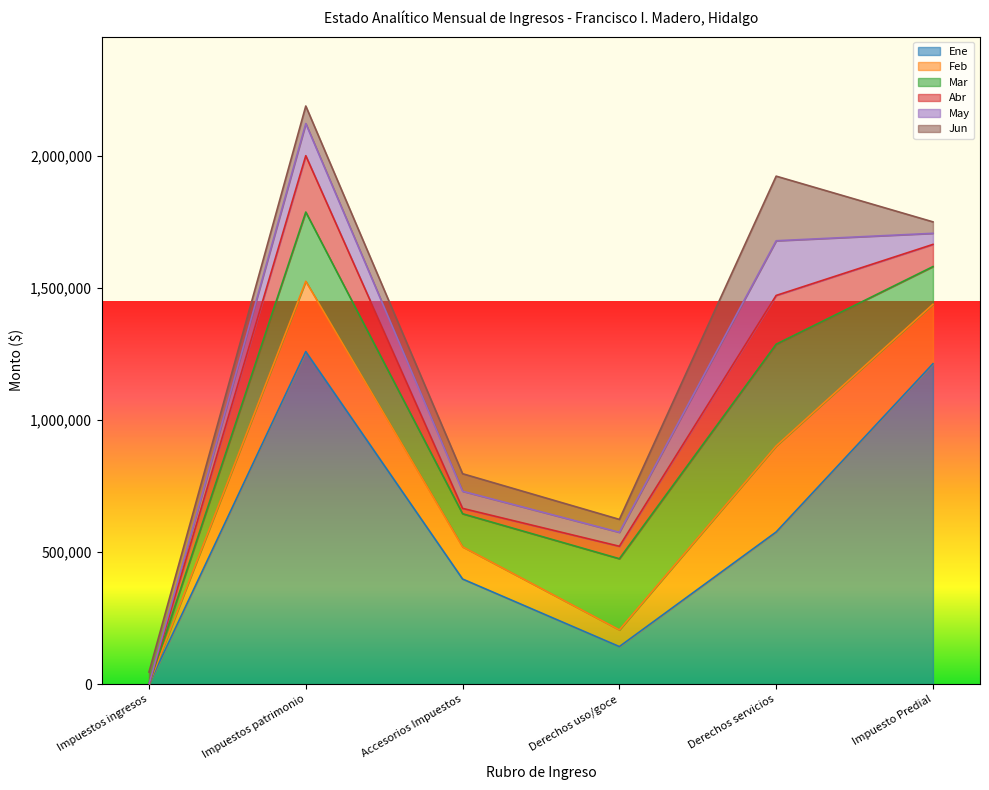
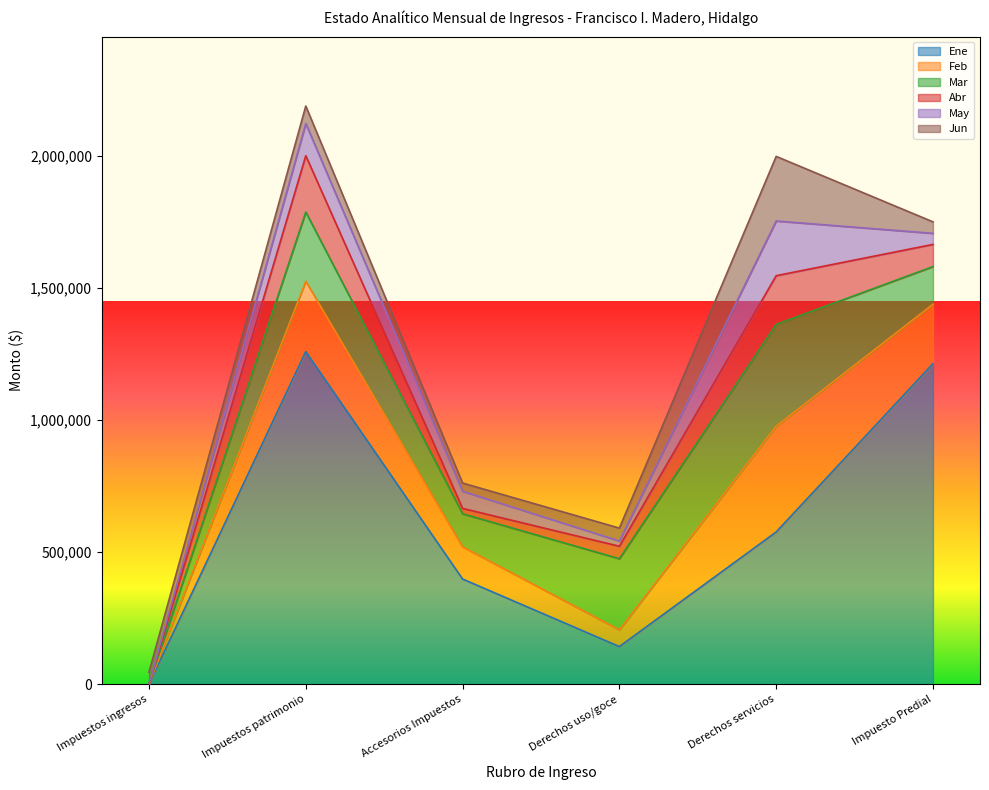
  {
    "Ene": {
      "Impuestos patrimonio": "1,260,000",
      "Accesorios Impuestos": "400,000",
      "Derechos uso/goce": "140,000",
      "Derechos servicios": "580,000",
      "Impuesto Predial": "1,210,000"
    },
    "Feb": {
      "Impuestos patrimonio": "270,000",
      "Accesorios Impuestos": "120,000",
      "Derechos uso/goce": "60,000",
-     "Derechos servicios": "330,000",
+     "Derechos servicios": "400,000",
      "Impuesto Predial": "230,000"
    },
    "Mar": {
      "Impuestos patrimonio": "260,000",
      "Accesorios Impuestos": "130,000",
      "Derechos uso/goce": "270,000",
      "Derechos servicios": "390,000",
      "Impuesto Predial": "140,000"
    },
    "Abr": {
      "Impuestos patrimonio": "210,000",
      "Accesorios Impuestos": "20,000",
      "Derechos uso/goce": "50,000",
      "Derechos servicios": "180,000",
      "Impuesto Predial": "80,000"
    },
    "May": {
      "Impuestos patrimonio": "120,000",
      "Accesorios Impuestos": "60,000",
-     "Derechos uso/goce": "50,000",
+     "Derechos uso/goce": "20,000",
      "Derechos servicios": "210,000",
      "Impuesto Predial": "40,000"
    },
    "Jun": {
      "Impuestos ingresos": "50,000",
      "Impuestos patrimonio": "70,000",
-     "Accesorios Impuestos": "70,000",
+     "Accesorios Impuestos": "30,000",
      "Derechos uso/goce": "50,000",
      "Derechos servicios": "240,000",
      "Impuesto Predial": "40,000"
    }
  }
